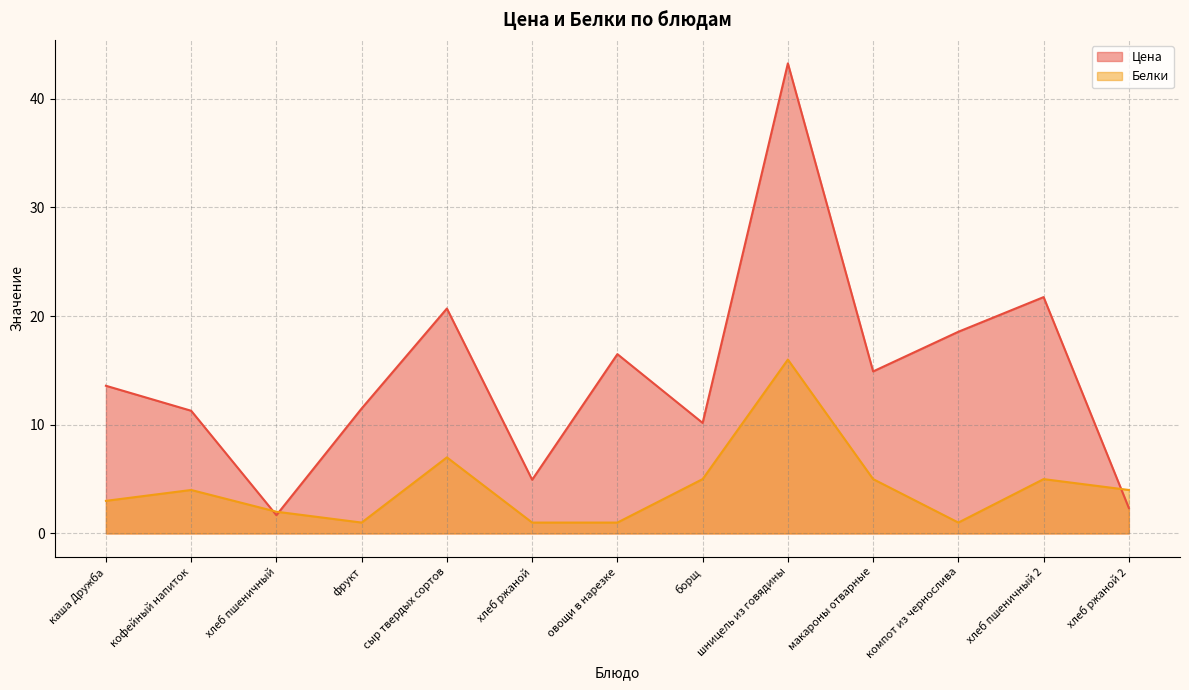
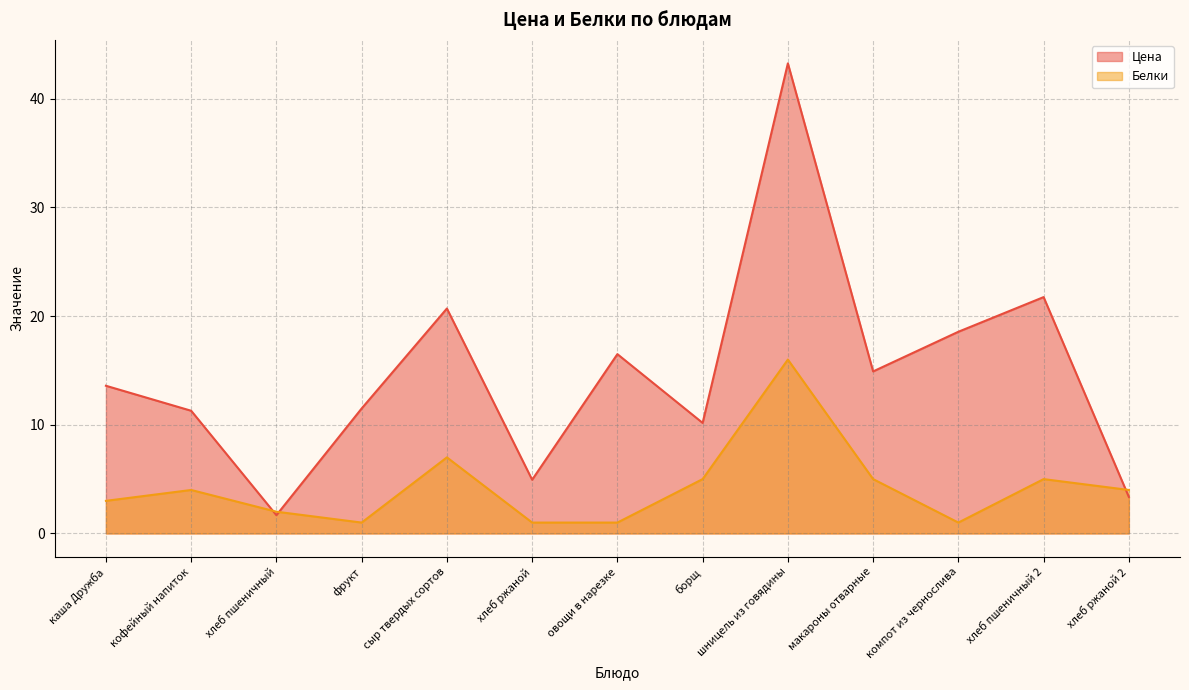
  {
    "Цена": {
      "каша Дружба": 13.6,
      "кофейный напиток": 11.3,
      "хлеб пшеничный": 1.7,
      "фрукт": 11.5,
      "сыр твердых сортов": 20.7,
      "хлеб ржаной": 4.9,
      "овощи в нарезке": 16.5,
      "борщ": 10.2,
      "шницель из говядины": 43.3,
      "макароны отварные": 14.9,
      "компот из чернослива": 18.6,
      "хлеб пшеничный 2": 21.8,
-     "хлеб ржаной 2": 2.3
+     "хлеб ржаной 2": 3.4
    },
    "Белки": {
      "каша Дружба": 3.0,
      "кофейный напиток": 4.0,
      "хлеб пшеничный": 2.0,
      "фрукт": 1.0,
      "сыр твердых сортов": 7.0,
      "хлеб ржаной": 1.0,
      "овощи в нарезке": 1.0,
      "борщ": 5.0,
      "шницель из говядины": 16.0,
      "макароны отварные": 5.0,
      "компот из чернослива": 1.0,
      "хлеб пшеничный 2": 5.0,
      "хлеб ржаной 2": 4.0
    }
  }
